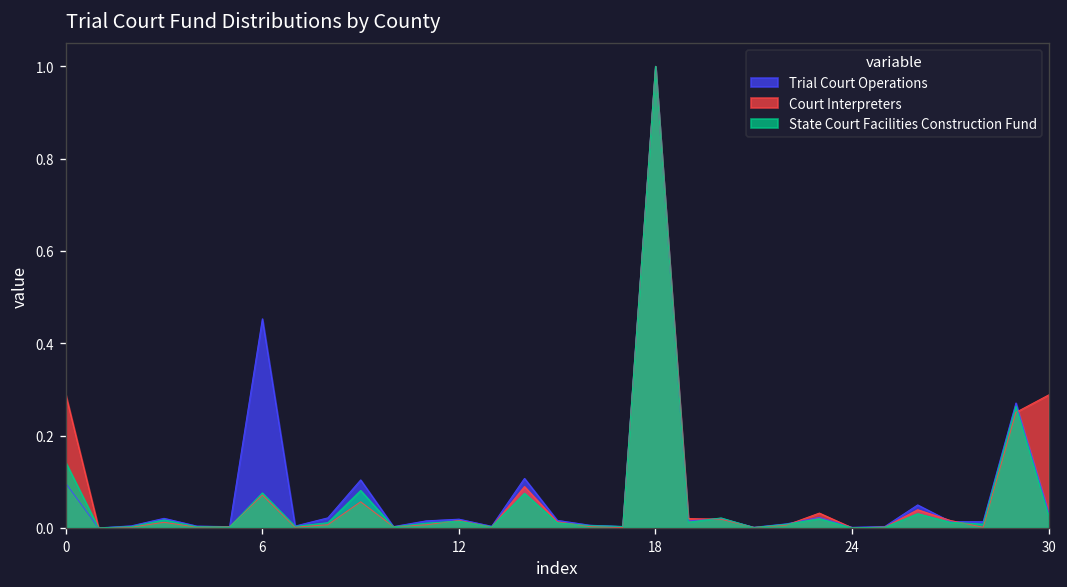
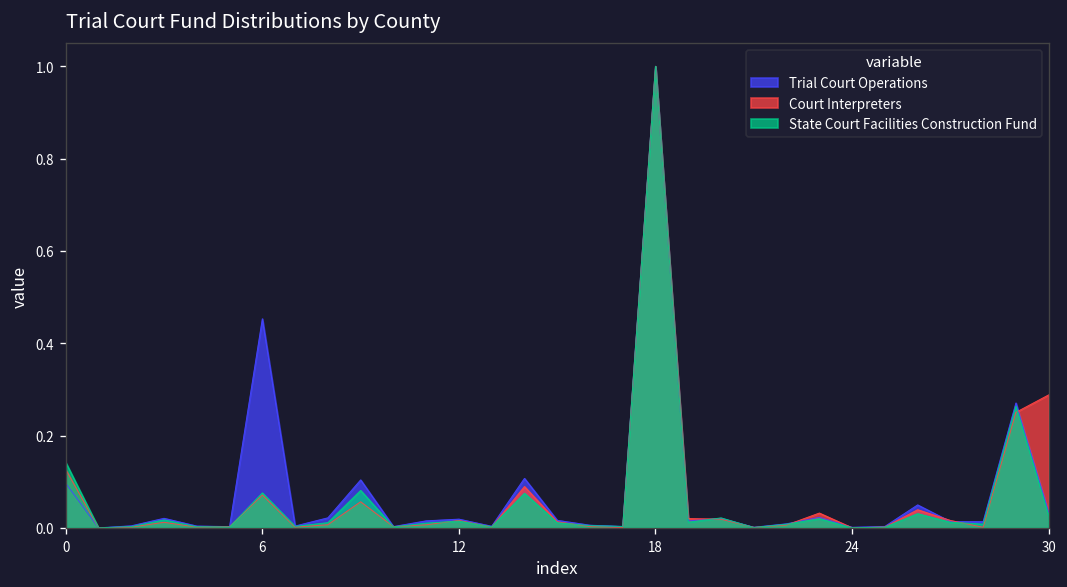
  {
    "Trial Court Operations": {
      "0": 0.10,
      "6": 0.45,
      "30": 0.03
    },
    "Court Interpreters": {
-     "0": 0.29,
+     "0": 0.13,
      "30": 0.29
    },
    "State Court Facilities Construction Fund": {
      "0": 0.14,
      "30": 0.03
    }
  }
